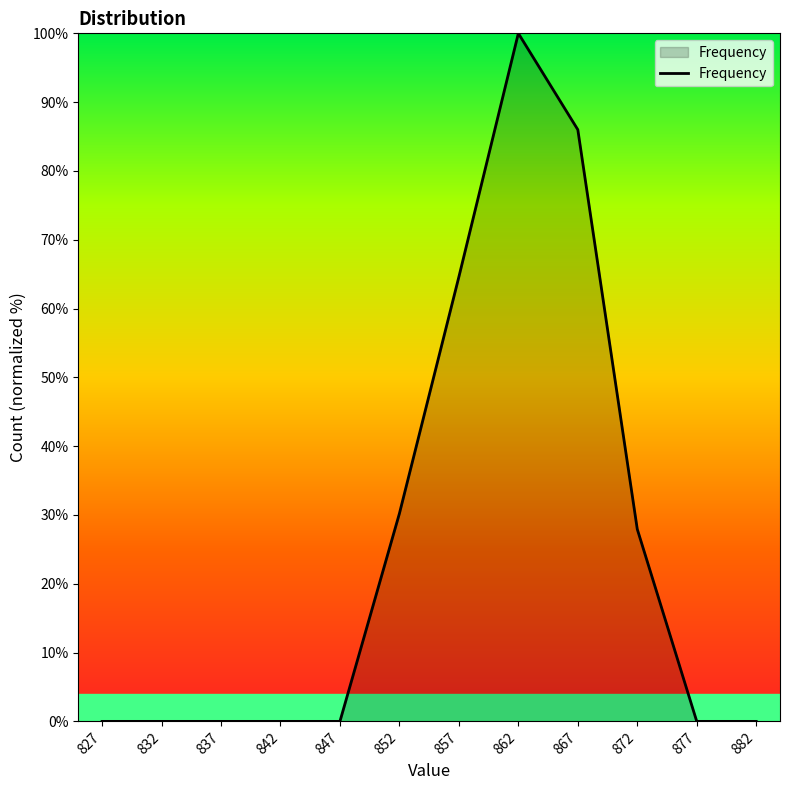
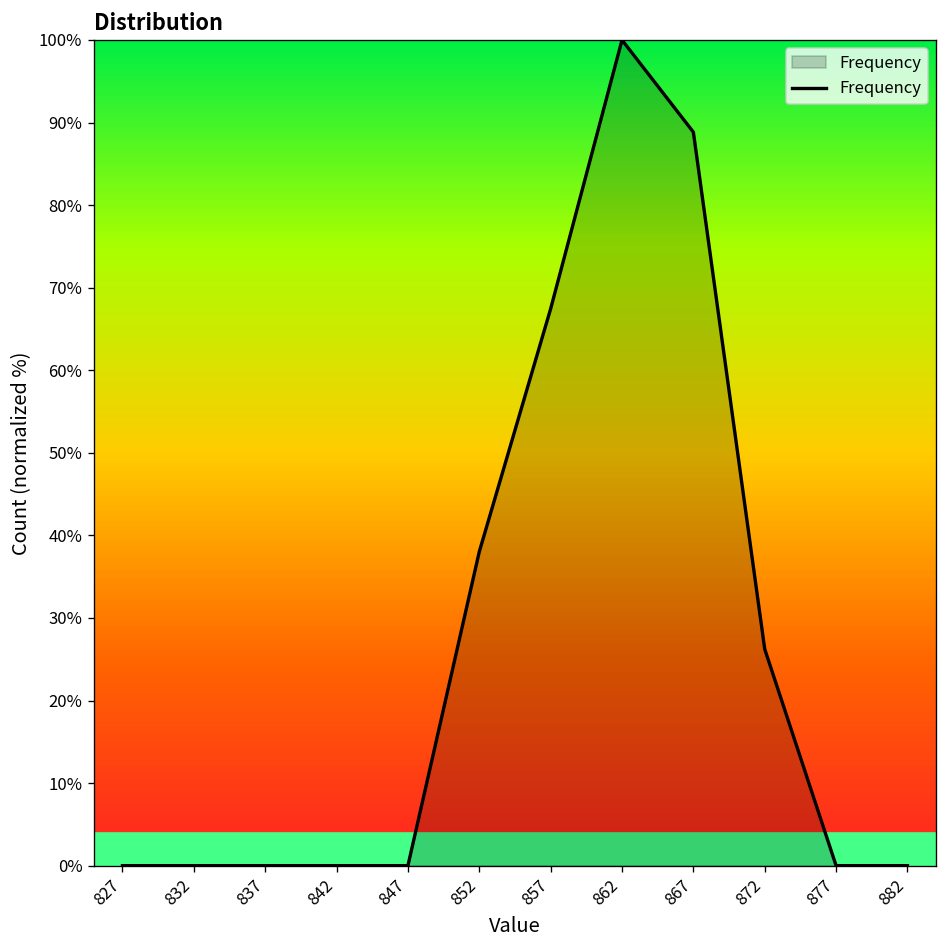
  {
-   "852": "30%",
-   "857": "65%",
+   "852": "38%",
+   "857": "67%",
    "862": "100%",
-   "867": "86%",
-   "872": "28%"
+   "867": "89%",
+   "872": "26%"
  }
